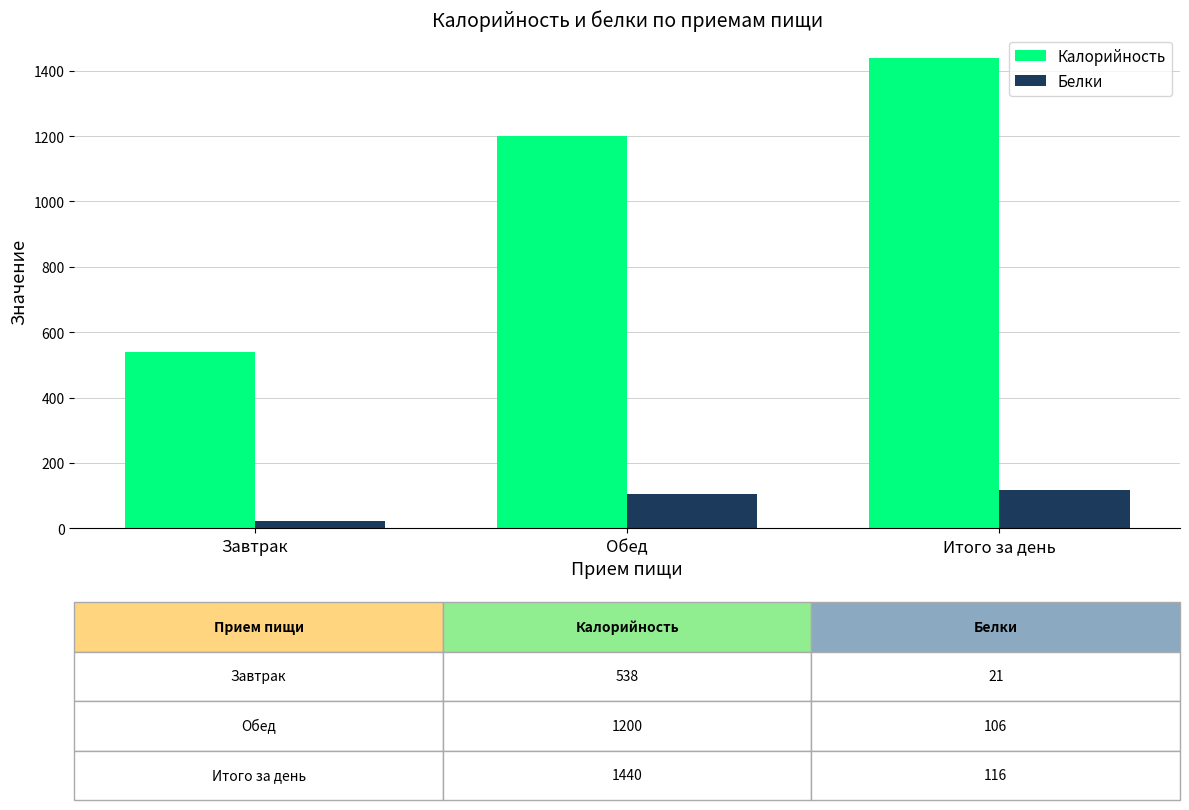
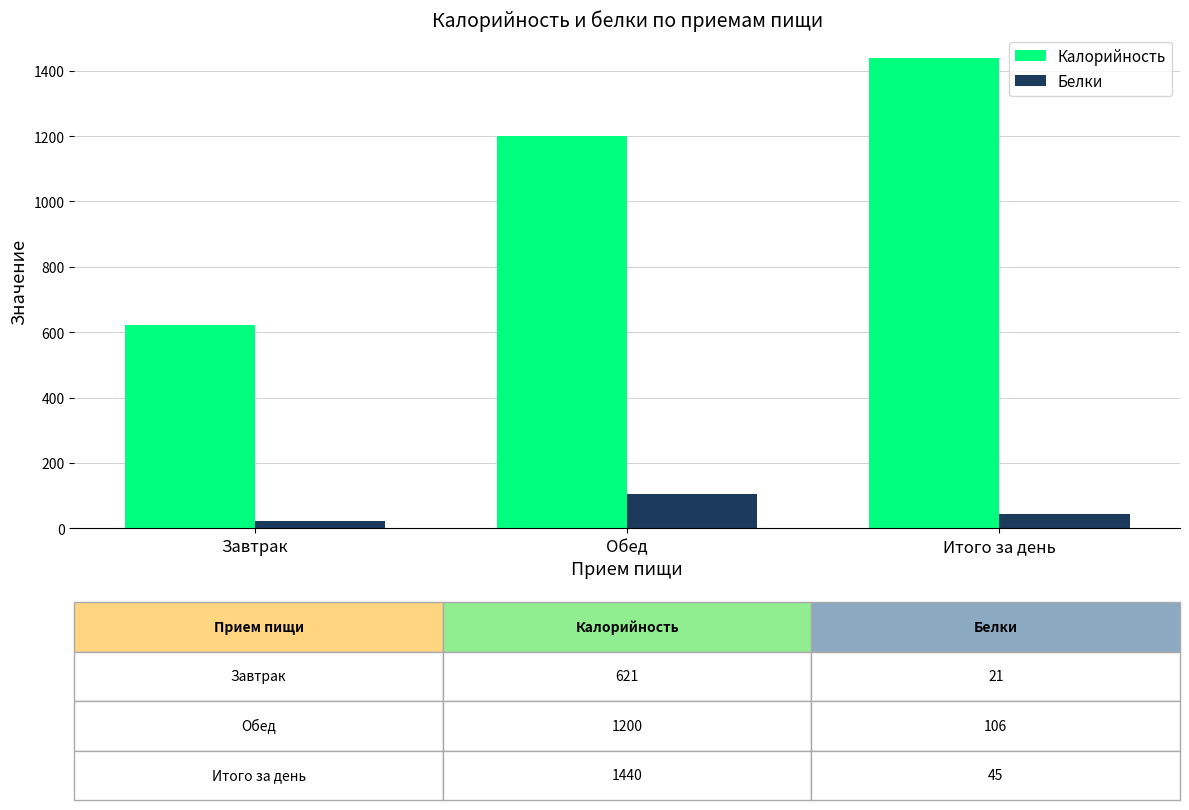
  {
    "Калорийность": {
-     "Завтрак": 538
+     "Завтрак": 621
    },
    "Белки": {
-     "Итого за день": 116
+     "Итого за день": 45
    }
  }
